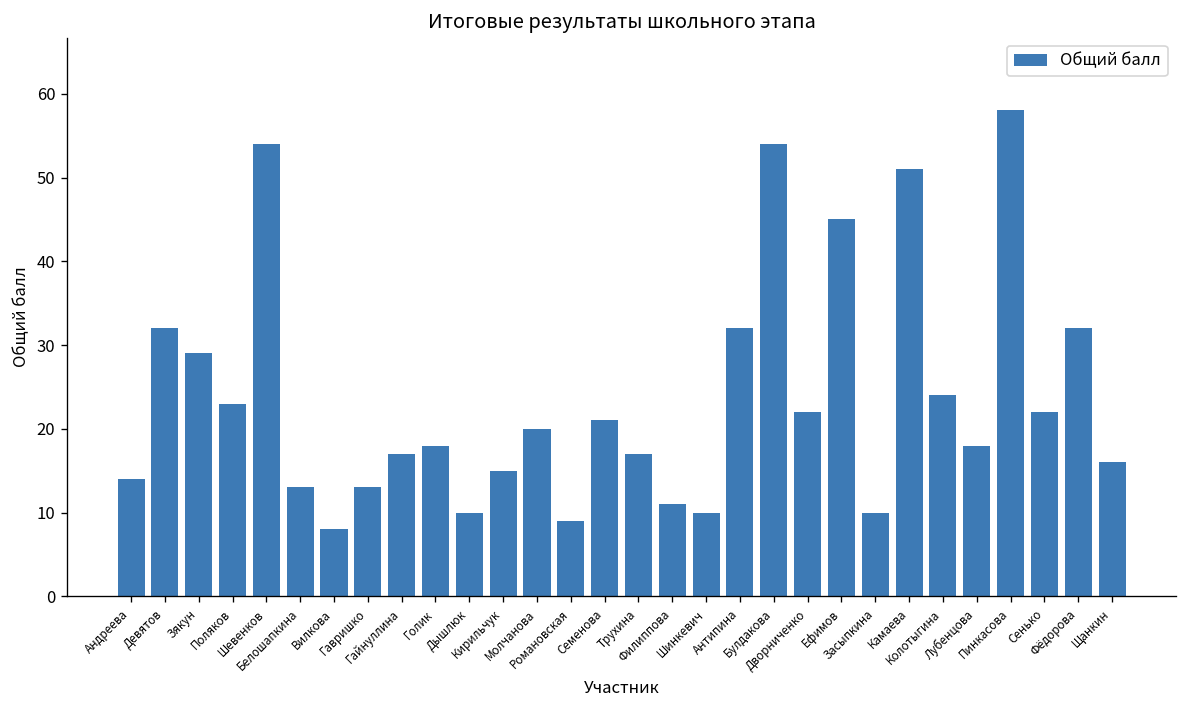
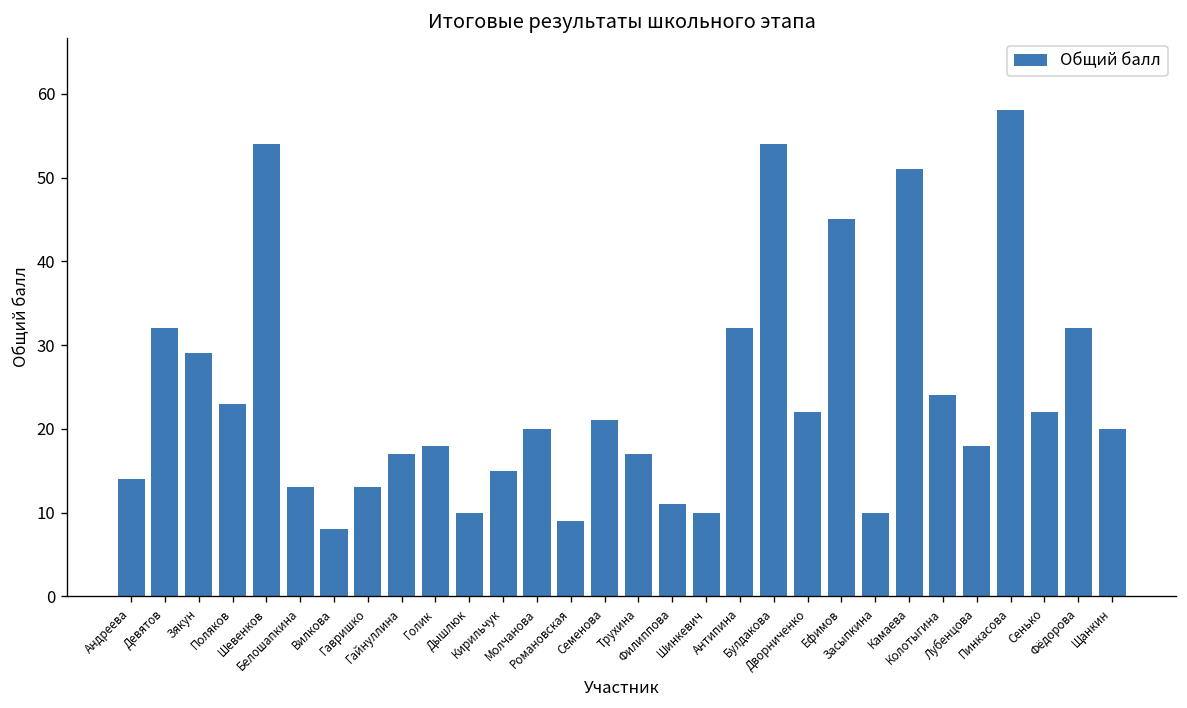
  {
    "Андреева": 14,
    "Девятов": 32,
    "Зякун": 29,
    "Поляков": 23,
    "Шевенков": 54,
    "Белошапкина": 13,
    "Вилкова": 8,
    "Гавришко": 13,
    "Гайнуллина": 17,
    "Голик": 18,
    "Дышлюк": 10,
    "Кирильчук": 15,
    "Молчанова": 20,
    "Романовская": 9,
    "Семенова": 21,
    "Трухина": 17,
    "Филиппова": 11,
    "Шинкевич": 10,
    "Антипина": 32,
    "Булдакова": 54,
    "Дворниченко": 22,
    "Ефимов": 45,
    "Засыпкина": 10,
    "Камаева": 51,
    "Колотыгина": 24,
    "Лубенцова": 18,
    "Пинкасова": 58,
    "Сенько": 22,
    "Фёдорова": 32,
-   "Щанкин": 16
+   "Щанкин": 20
  }
